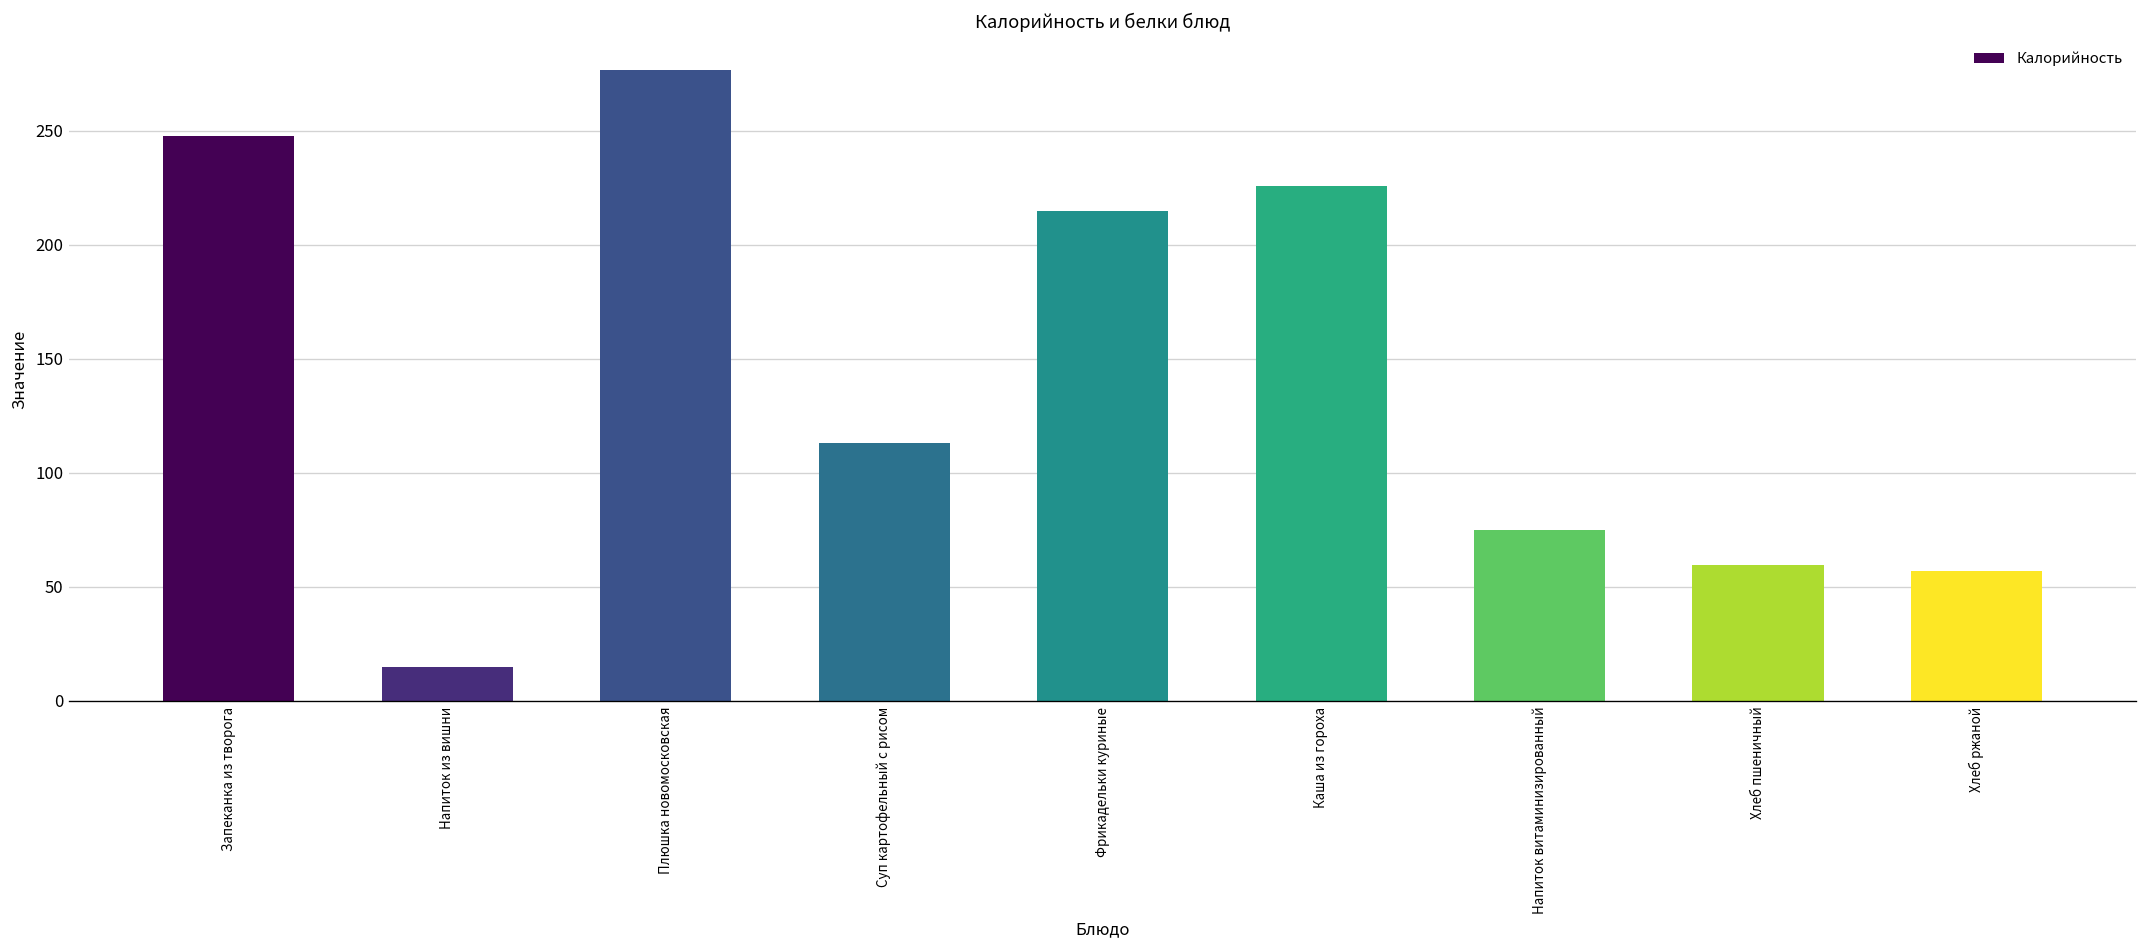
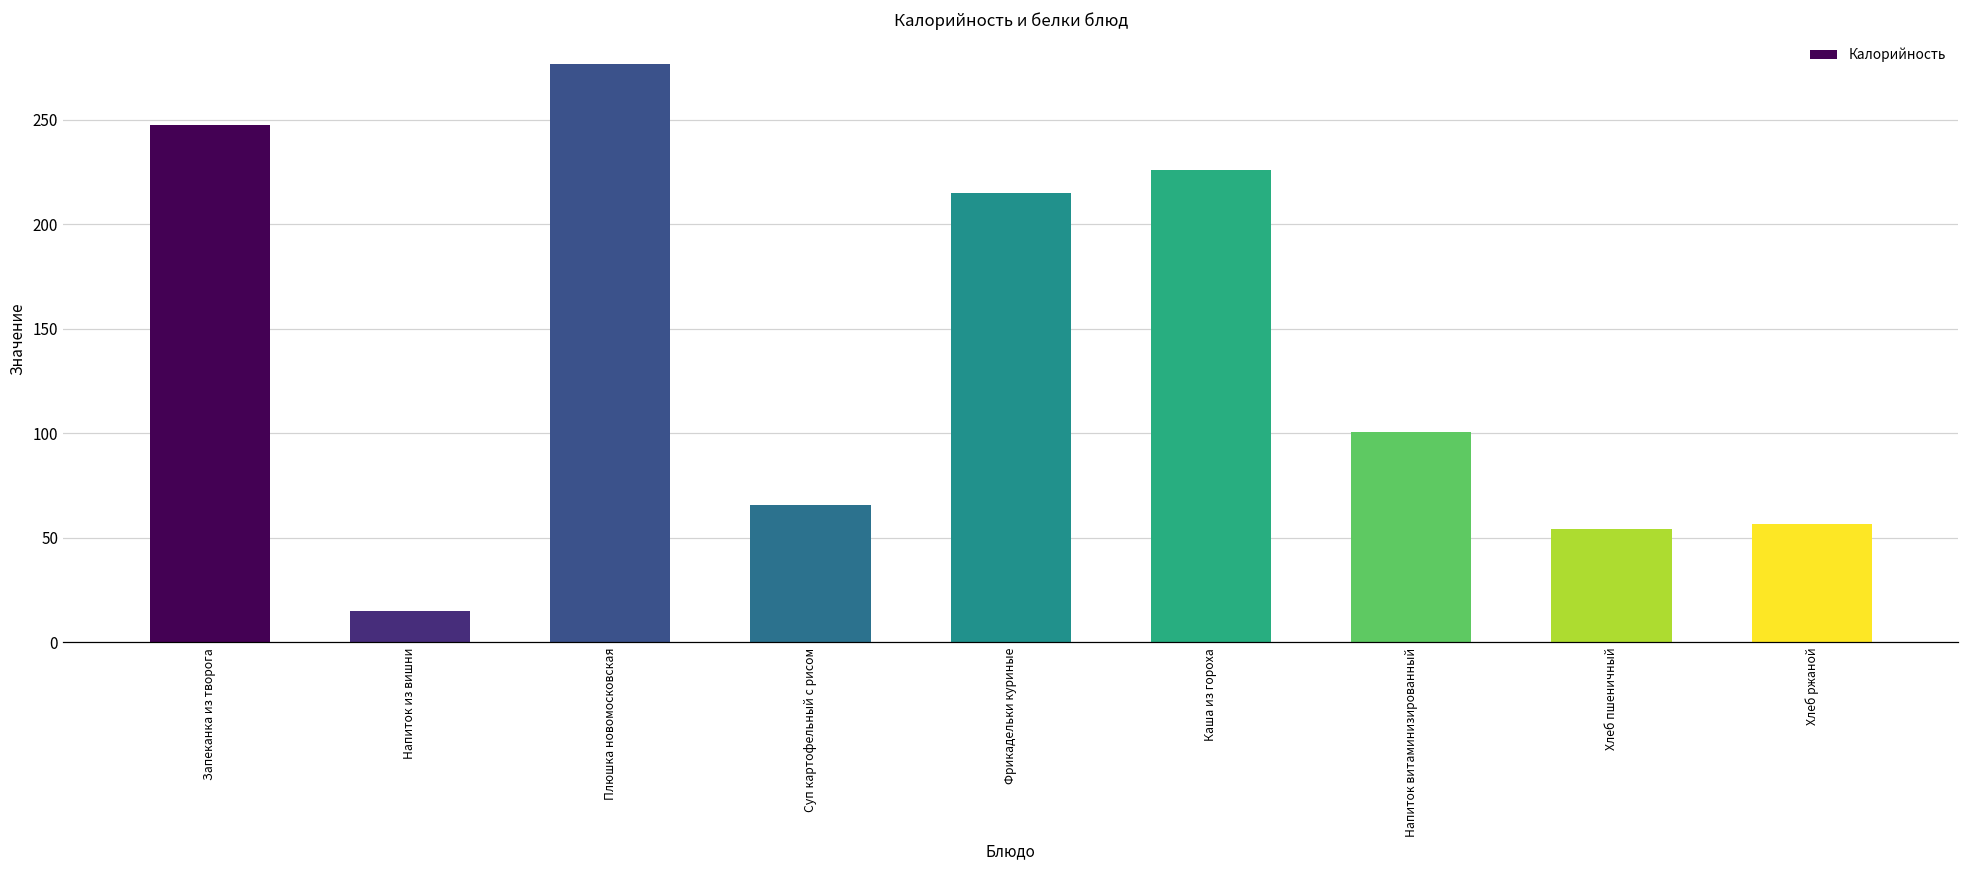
  {
    "Запеканка из творога": 247,
    "Напиток из вишни": 15,
    "Плюшка новомосковская": 277,
-   "Суп картофельный с рисом": 113,
+   "Суп картофельный с рисом": 66,
    "Фрикадельки куриные": 215,
    "Каша из гороха": 226,
-   "Напиток витаминизированный": 75,
-   "Хлеб пшеничный": 60,
+   "Напиток витаминизированный": 101,
+   "Хлеб пшеничный": 54,
    "Хлеб ржаной": 57
  }
